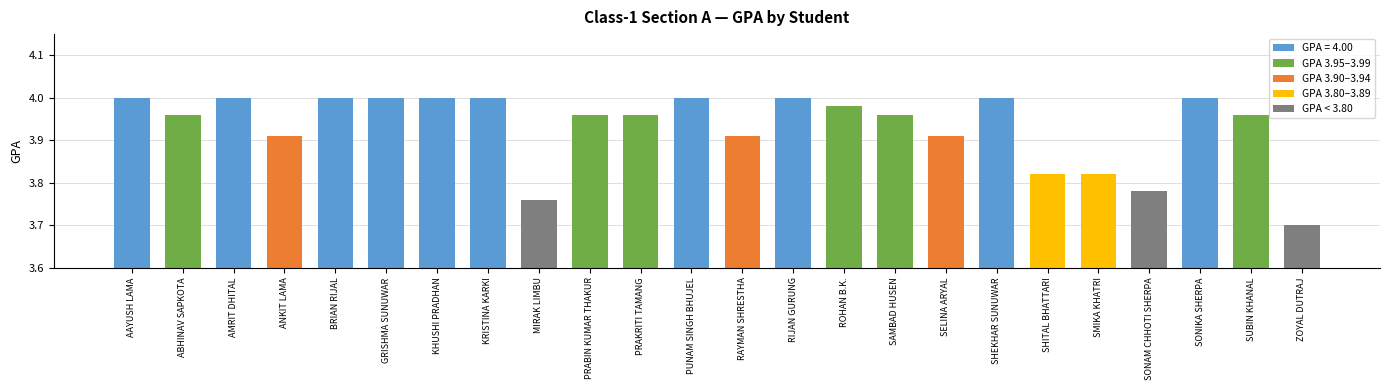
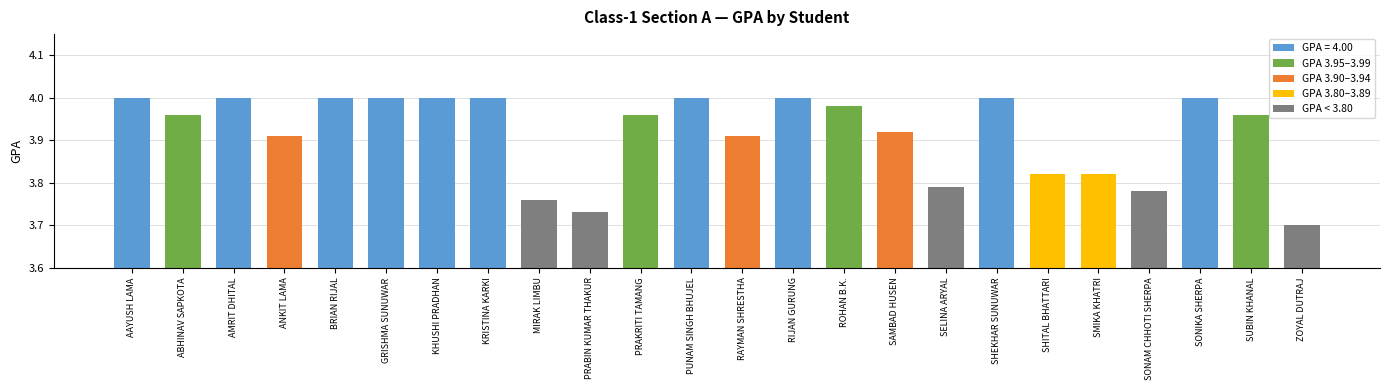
  {
    "AAYUSH LAMA": 4.00,
    "ABHINAV SAPKOTA": 3.96,
    "AMRIT DHITAL": 4.00,
    "ANKIT LAMA": 3.91,
    "BRIAN RIJAL": 4.00,
    "GRISHMA SUNUWAR": 4.00,
    "KHUSHI PRADHAN": 4.00,
    "KRISTINA KARKI": 4.00,
    "MIRAK LIMBU": 3.76,
-   "PRABIN KUMAR THAKUR": 3.96,
+   "PRABIN KUMAR THAKUR": 3.73,
    "PRAKRITI TAMANG": 3.96,
    "PUNAM SINGH BHUJEL": 4.00,
    "RAYMAN SHRESTHA": 3.91,
    "RIJAN GURUNG": 4.00,
    "ROHAN B.K.": 3.98,
-   "SAMBAD HUSEN": 3.96,
-   "SELINA ARYAL": 3.91,
+   "SAMBAD HUSEN": 3.92,
+   "SELINA ARYAL": 3.79,
    "SHEKHAR SUNUWAR": 4.00,
    "SHITAL BHATTARI": 3.82,
    "SMIKA KHATRI": 3.82,
    "SONAM CHHOTI SHERPA": 3.78,
    "SONIKA SHERPA": 4.00,
    "SUBIN KHANAL": 3.96,
    "ZOYAL DUTRAJ": 3.70
  }
